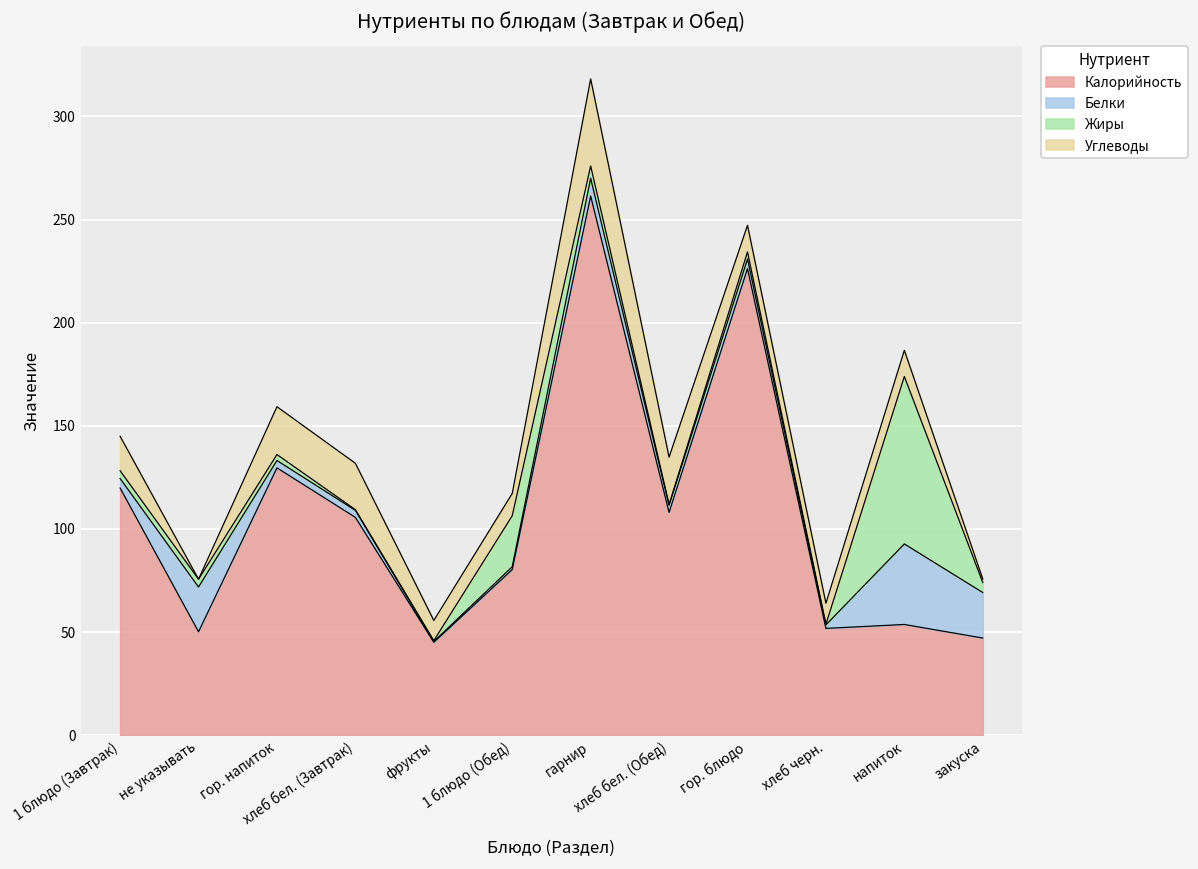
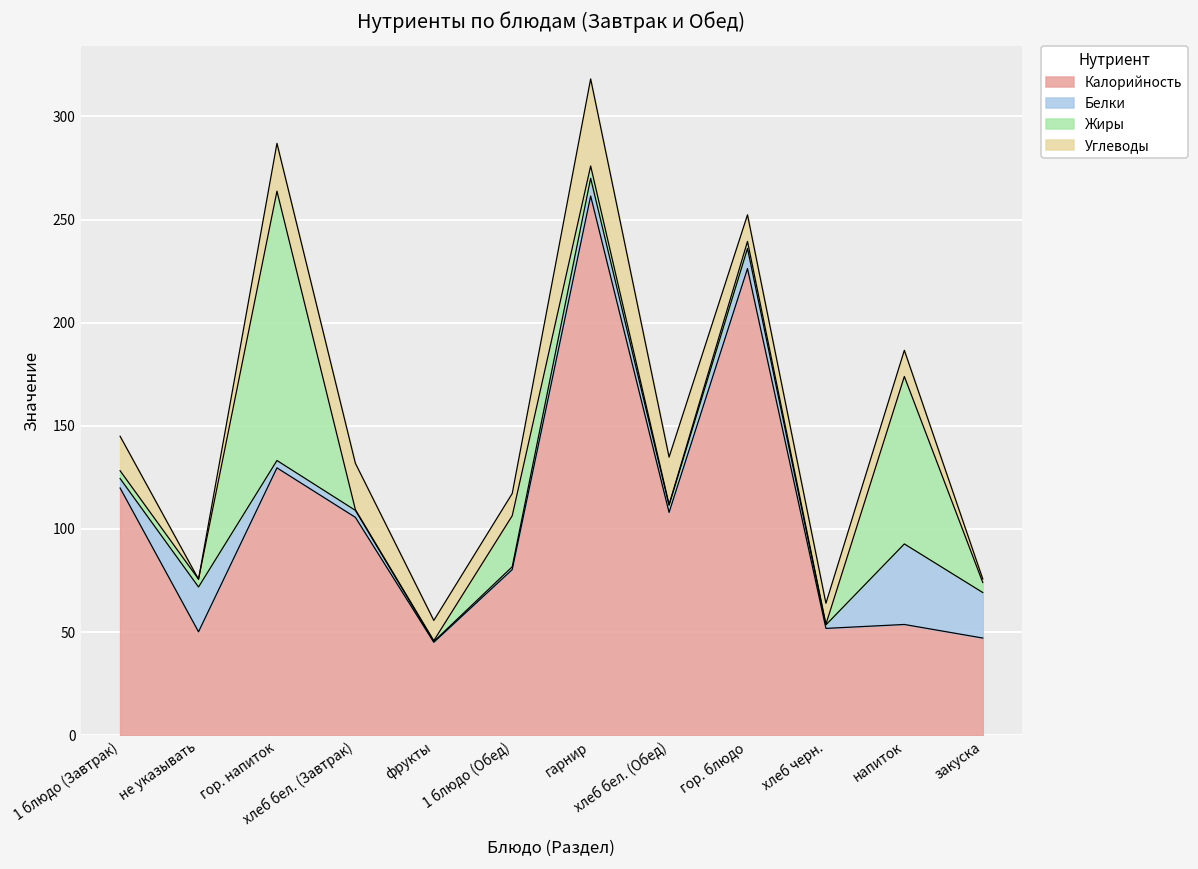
  {
    "Белки": {
      "1 блюдо (Завтрак)": 5,
      "не указывать": 22,
      "гор. напиток": 4,
      "гарнир": 9,
-     "гор. блюдо": 5,
+     "гор. блюдо": 10,
      "напиток": 39,
      "закуска": 22
    },
    "Жиры": {
      "1 блюдо (Завтрак)": 4,
-     "гор. напиток": 3,
+     "гор. напиток": 131,
      "1 блюдо (Обед)": 25,
      "гарнир": 6,
      "гор. блюдо": 3,
      "напиток": 81,
      "закуска": 5
    }
  }
